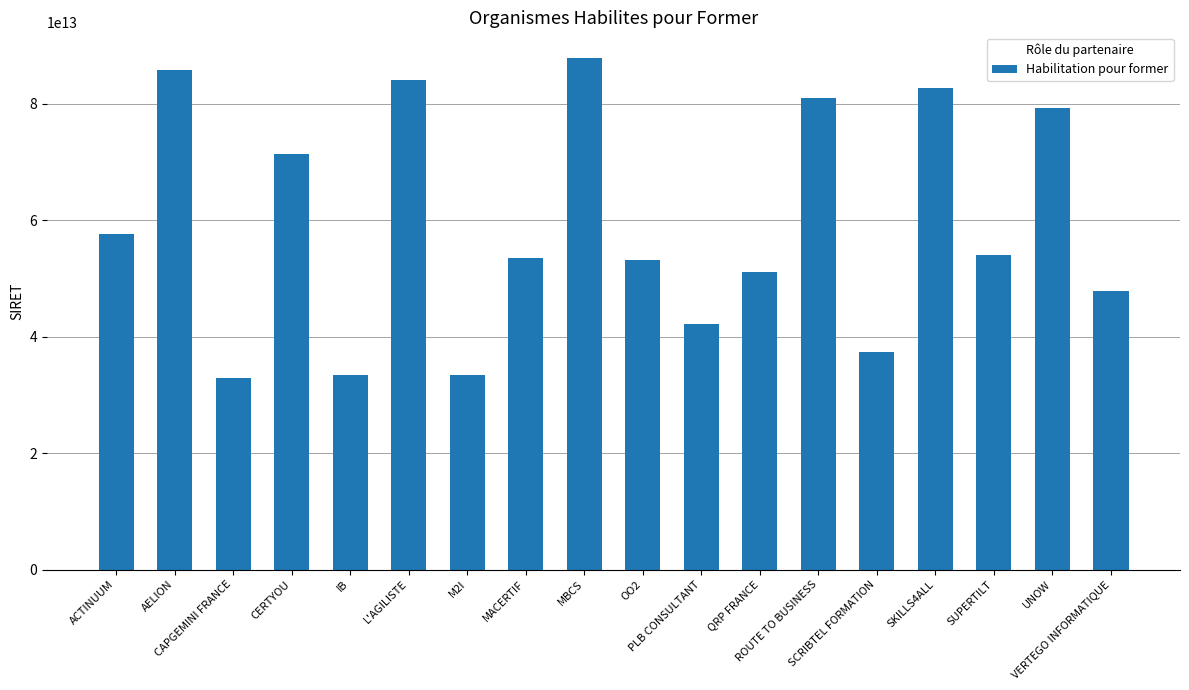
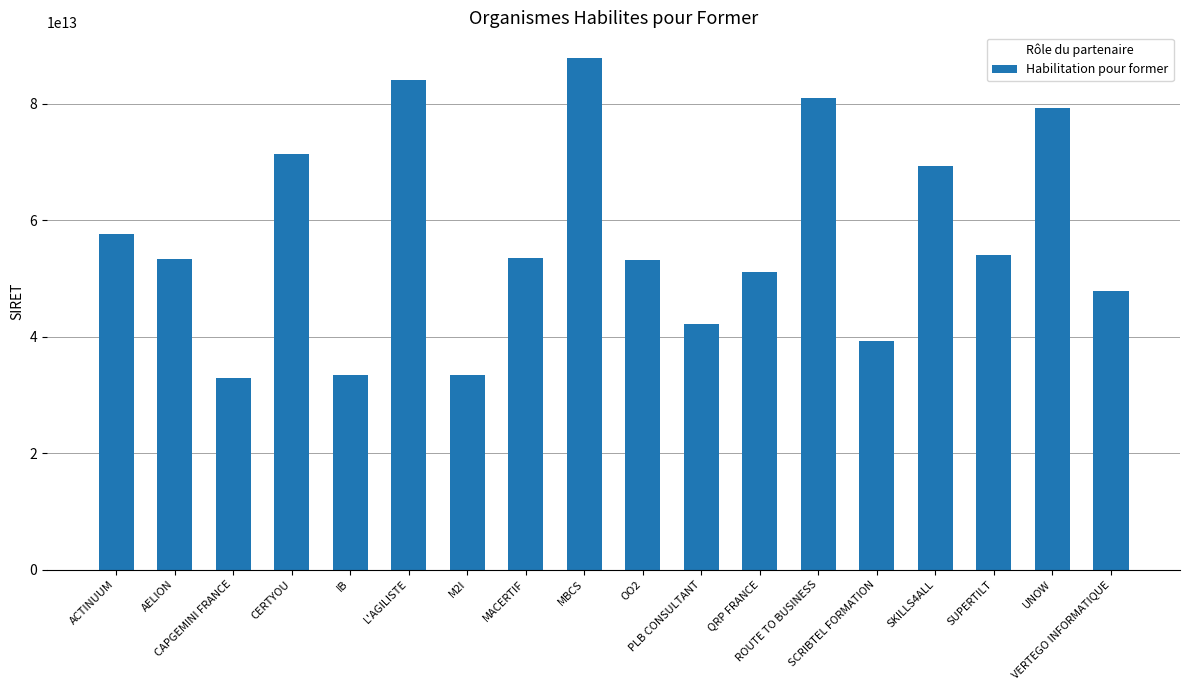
  {
    "ACTINUUM": 58000000000000,
-   "AELION": 86000000000000,
+   "AELION": 53000000000000,
    "CAPGEMINI FRANCE": 33000000000000,
    "CERTYOU": 71000000000000,
    "IB": 33000000000000,
    "L'AGILISTE": 84000000000000,
    "M2I": 33000000000000,
    "MACERTIF": 53000000000000,
    "MBCS": 88000000000000,
    "OO2": 53000000000000,
    "PLB CONSULTANT": 42000000000000,
    "QRP FRANCE": 51000000000000,
    "ROUTE TO BUSINESS": 81000000000000,
-   "SCRIBTEL FORMATION": 37000000000000,
-   "SKILLS4ALL": 83000000000000,
+   "SCRIBTEL FORMATION": 39000000000000,
+   "SKILLS4ALL": 69000000000000,
    "SUPERTILT": 54000000000000,
    "UNOW": 79000000000000,
    "VERTEGO INFORMATIQUE": 48000000000000
  }
